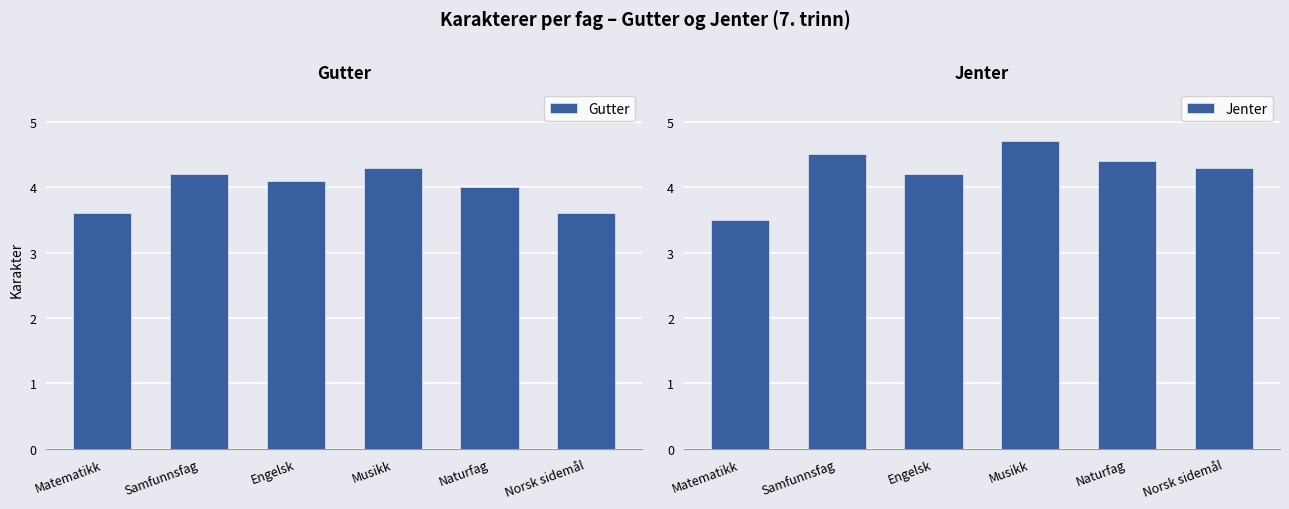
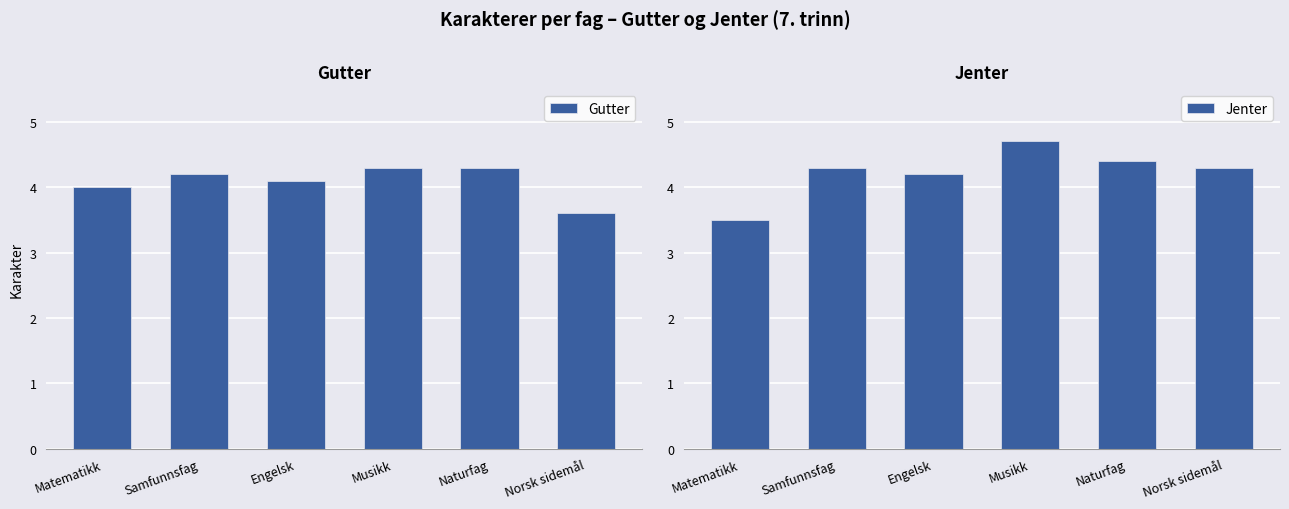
  {
    "Gutter": {
-     "Matematikk": 3.6,
+     "Matematikk": 4.0,
      "Samfunnsfag": 4.2,
      "Engelsk": 4.1,
      "Musikk": 4.3,
-     "Naturfag": 4.0,
+     "Naturfag": 4.3,
      "Norsk sidemål": 3.6
    },
    "Jenter": {
      "Matematikk": 3.5,
-     "Samfunnsfag": 4.5,
+     "Samfunnsfag": 4.3,
      "Engelsk": 4.2,
      "Musikk": 4.7,
      "Naturfag": 4.4,
      "Norsk sidemål": 4.3
    }
  }
